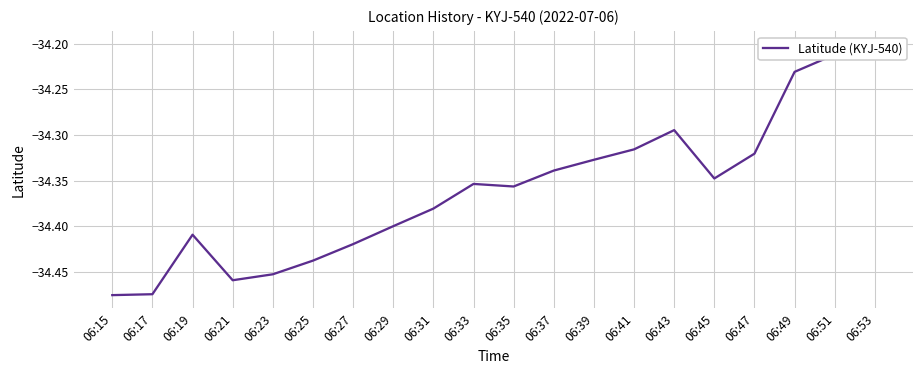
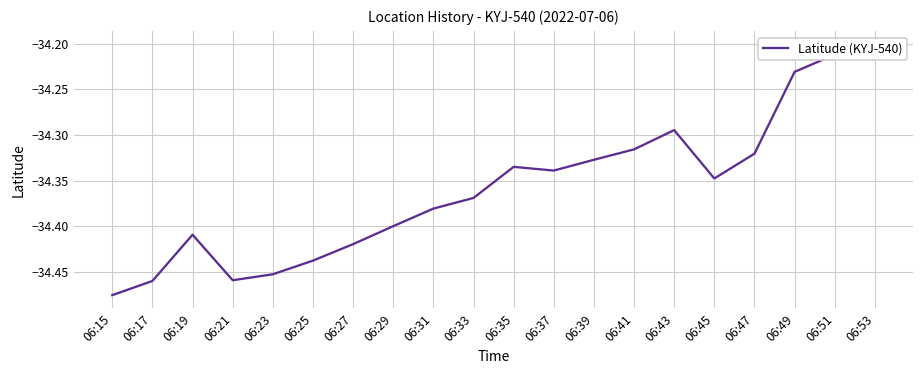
  {
    "06:15": -34.48,
-   "06:17": -34.47,
+   "06:17": -34.46,
    "06:19": -34.41,
    "06:21": -34.46,
    "06:23": -34.45,
    "06:25": -34.44,
    "06:27": -34.42,
    "06:29": -34.40,
    "06:31": -34.38,
-   "06:33": -34.35,
-   "06:35": -34.36,
+   "06:33": -34.37,
+   "06:35": -34.33,
    "06:37": -34.34,
    "06:39": -34.33,
    "06:41": -34.32,
    "06:43": -34.29,
    "06:45": -34.35,
    "06:47": -34.32,
    "06:49": -34.23
  }
